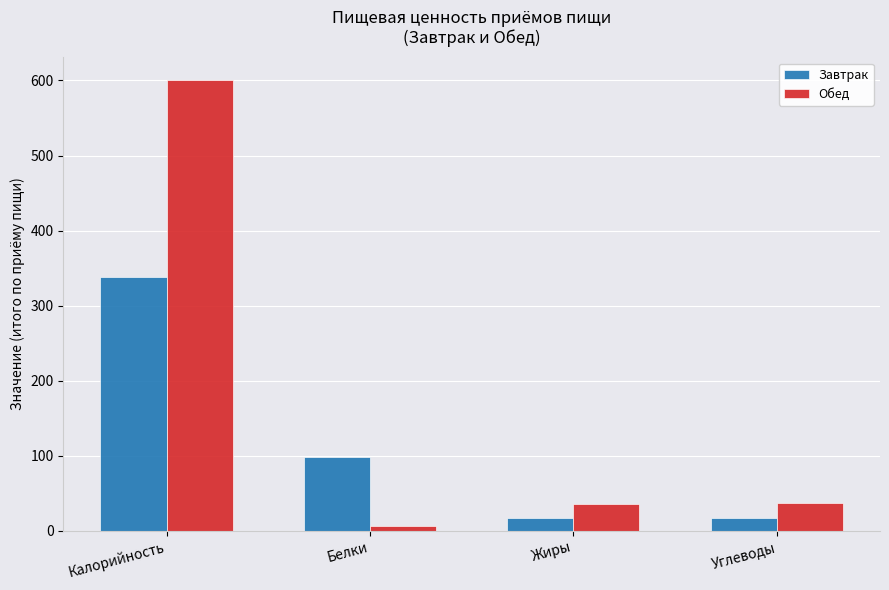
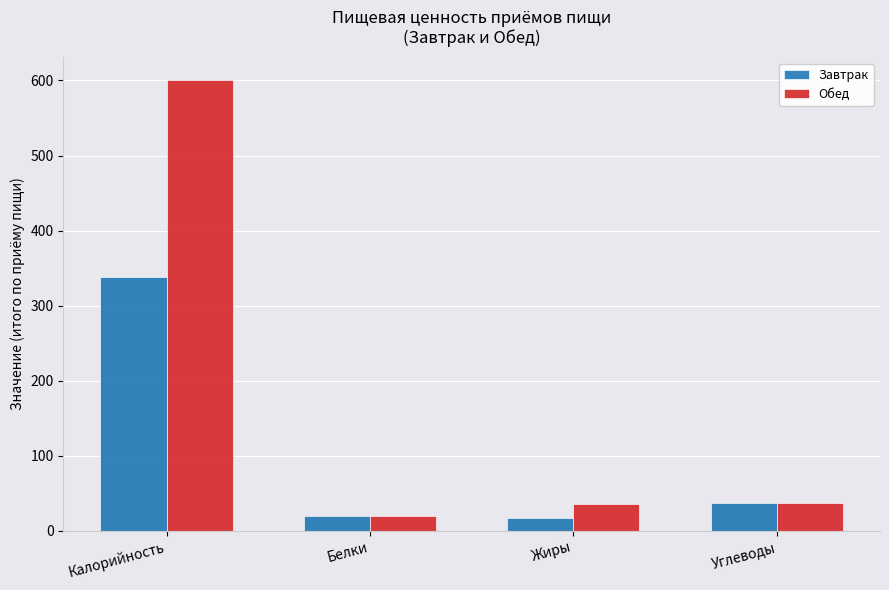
  {
    "Завтрак": {
      "Калорийность": 340,
-     "Белки": 100,
+     "Белки": 20,
      "Жиры": 20,
-     "Углеводы": 20
+     "Углеводы": 40
    },
    "Обед": {
      "Калорийность": 600,
-     "Белки": 10,
+     "Белки": 20,
      "Жиры": 40,
      "Углеводы": 40
    }
  }
